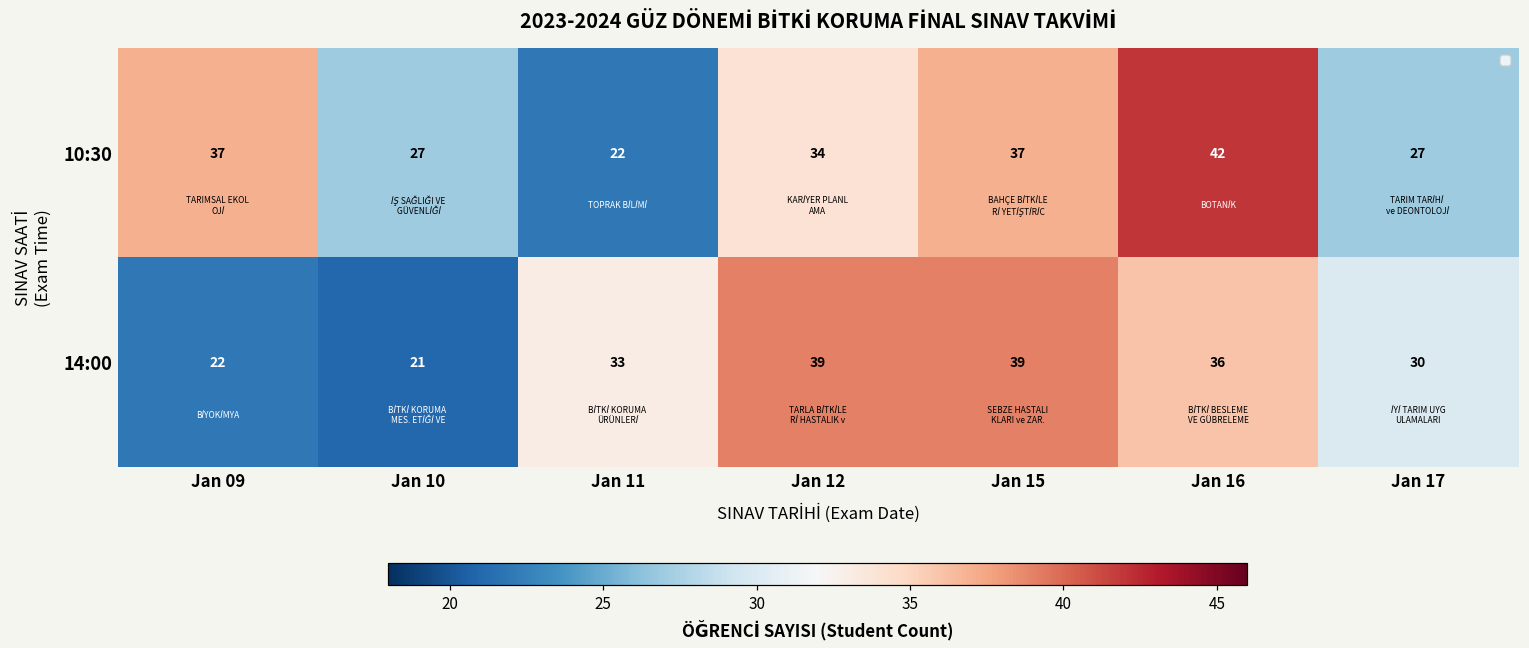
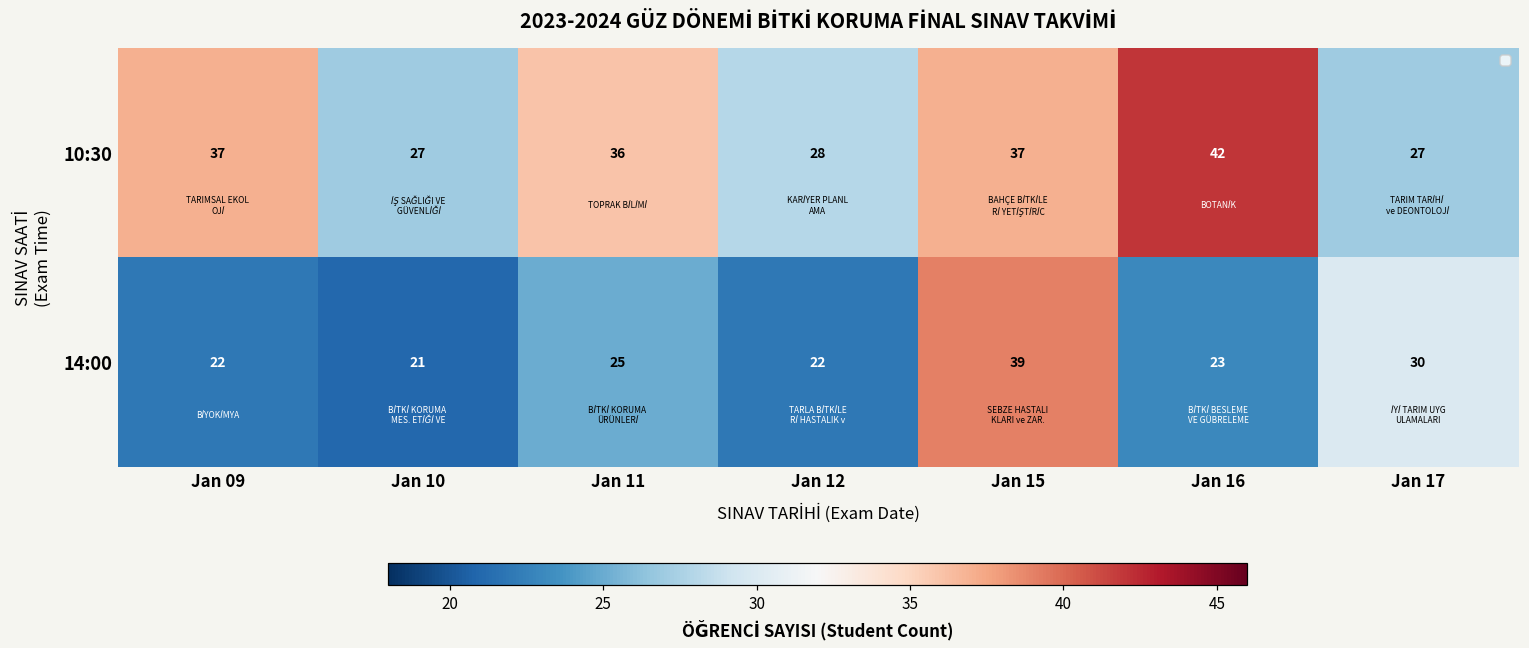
  {
    "10:30": {
-     "Jan 11": 22,
-     "Jan 12": 34
+     "Jan 11": 36,
+     "Jan 12": 28
    },
    "14:00": {
-     "Jan 11": 33,
-     "Jan 12": 39,
-     "Jan 16": 36
+     "Jan 11": 25,
+     "Jan 12": 22,
+     "Jan 16": 23
    }
  }
